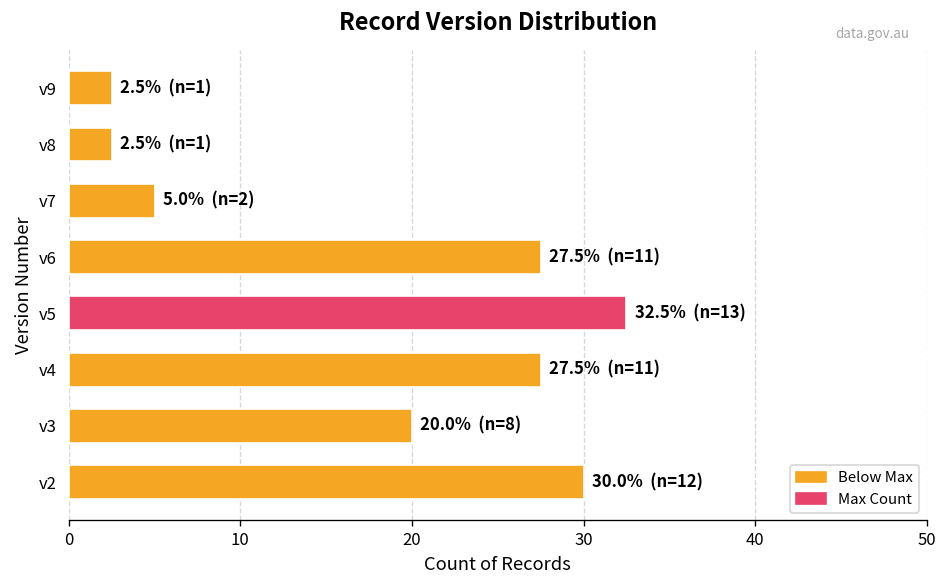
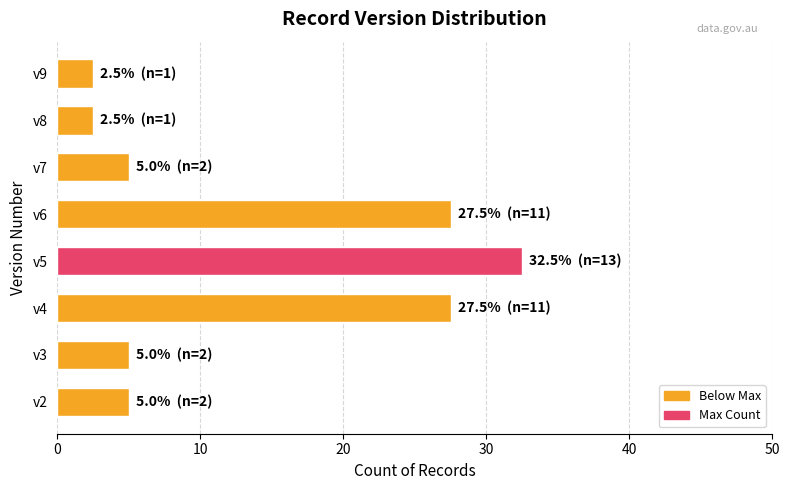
  {
    "v9": "2.5%",
    "v8": "2.5%",
    "v7": "5.0%",
    "v6": "27.5%",
    "v5": "32.5%",
    "v4": "27.5%",
-   "v3": "20.0% (n=8)",
-   "v2": "30.0% (n=12)"
+   "v3": "5.0% (n=2)",
+   "v2": "5.0% (n=2)"
  }
